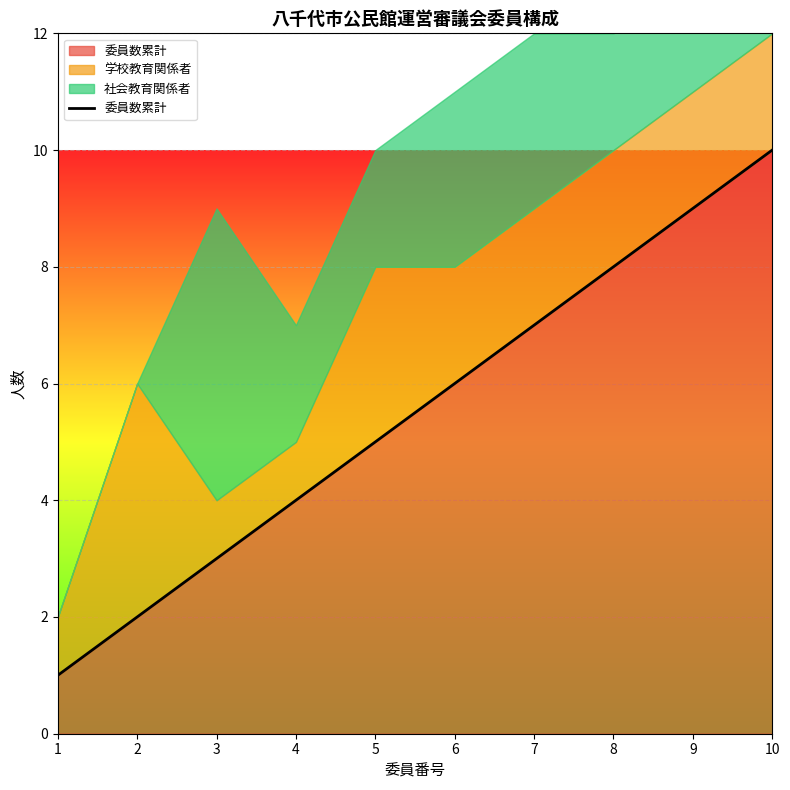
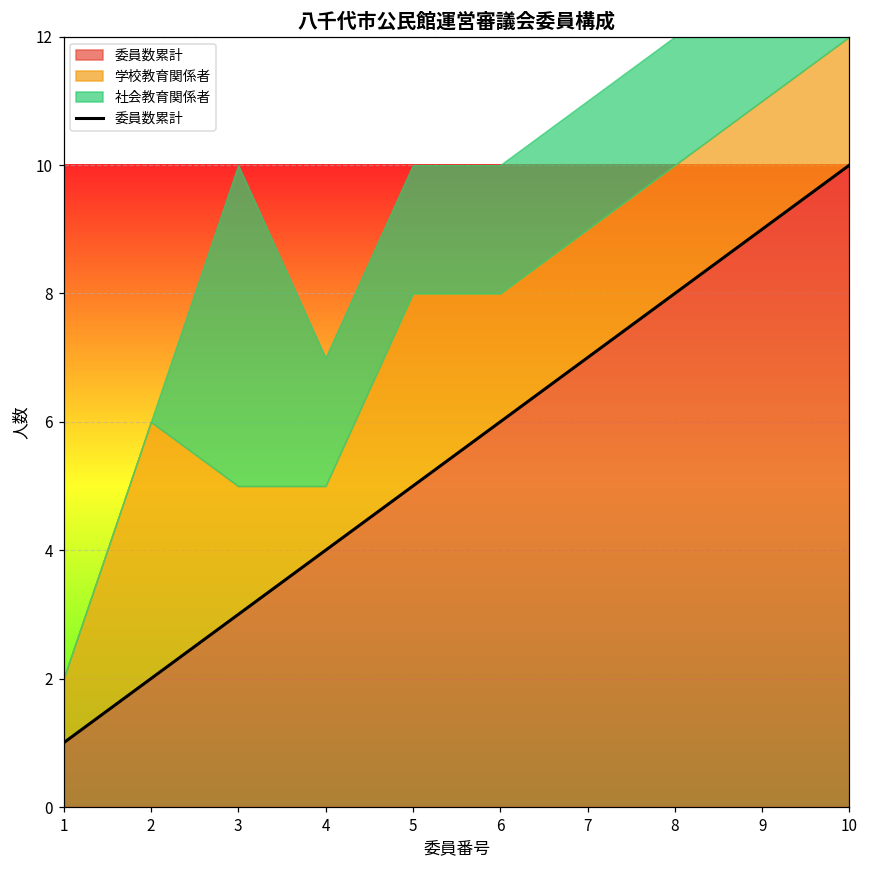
  {
    "学校教育関係者": {
-     "3": 1,
+     "3": 2,
      "4": 1,
      "5": 3,
      "6": 2,
      "7": 2,
      "8": 2,
      "9": 2,
      "10": 2
    },
    "社会教育関係者": {
      "3": 5,
      "4": 2,
      "5": 2,
-     "6": 3,
-     "7": 3,
+     "6": 2,
+     "7": 2,
      "8": 2
    }
  }
